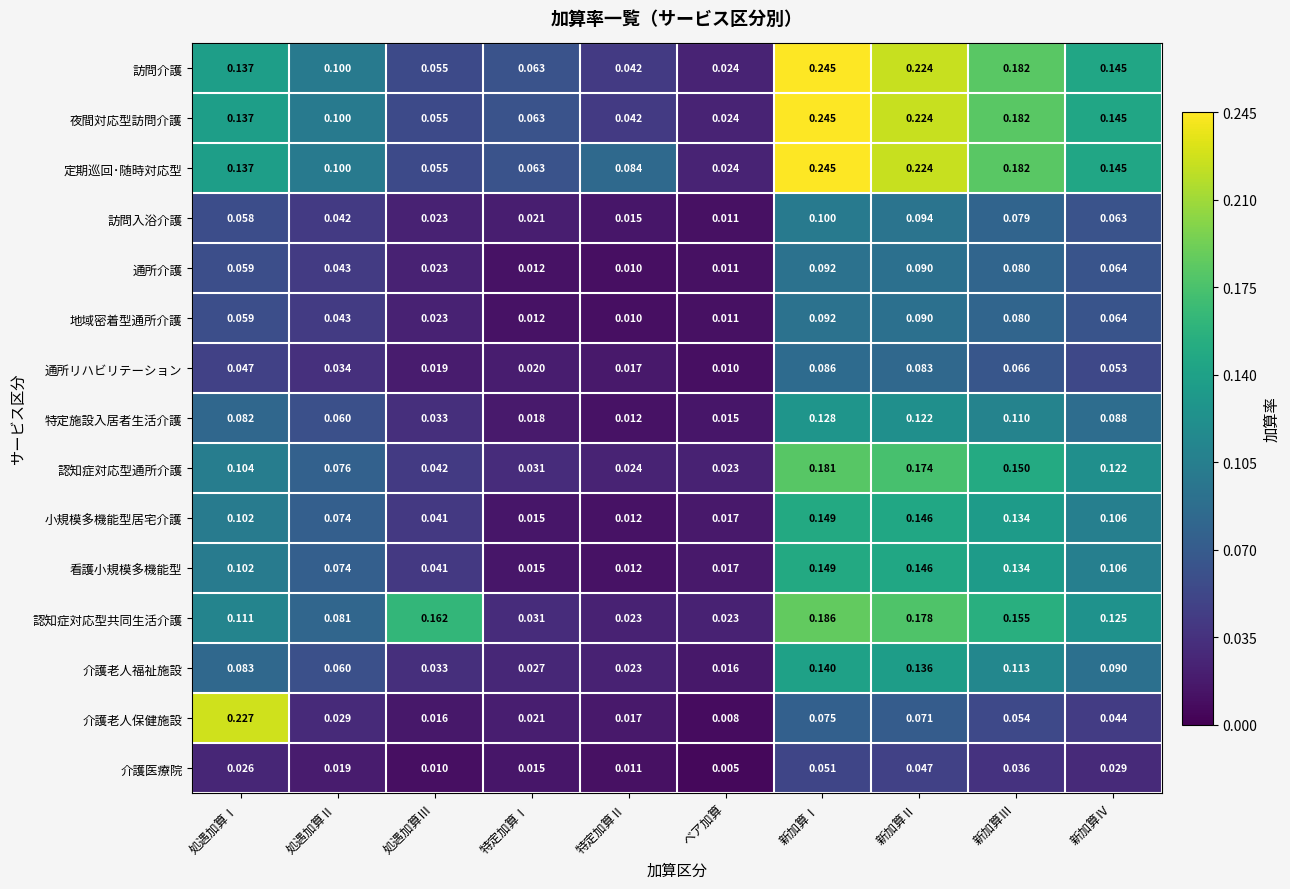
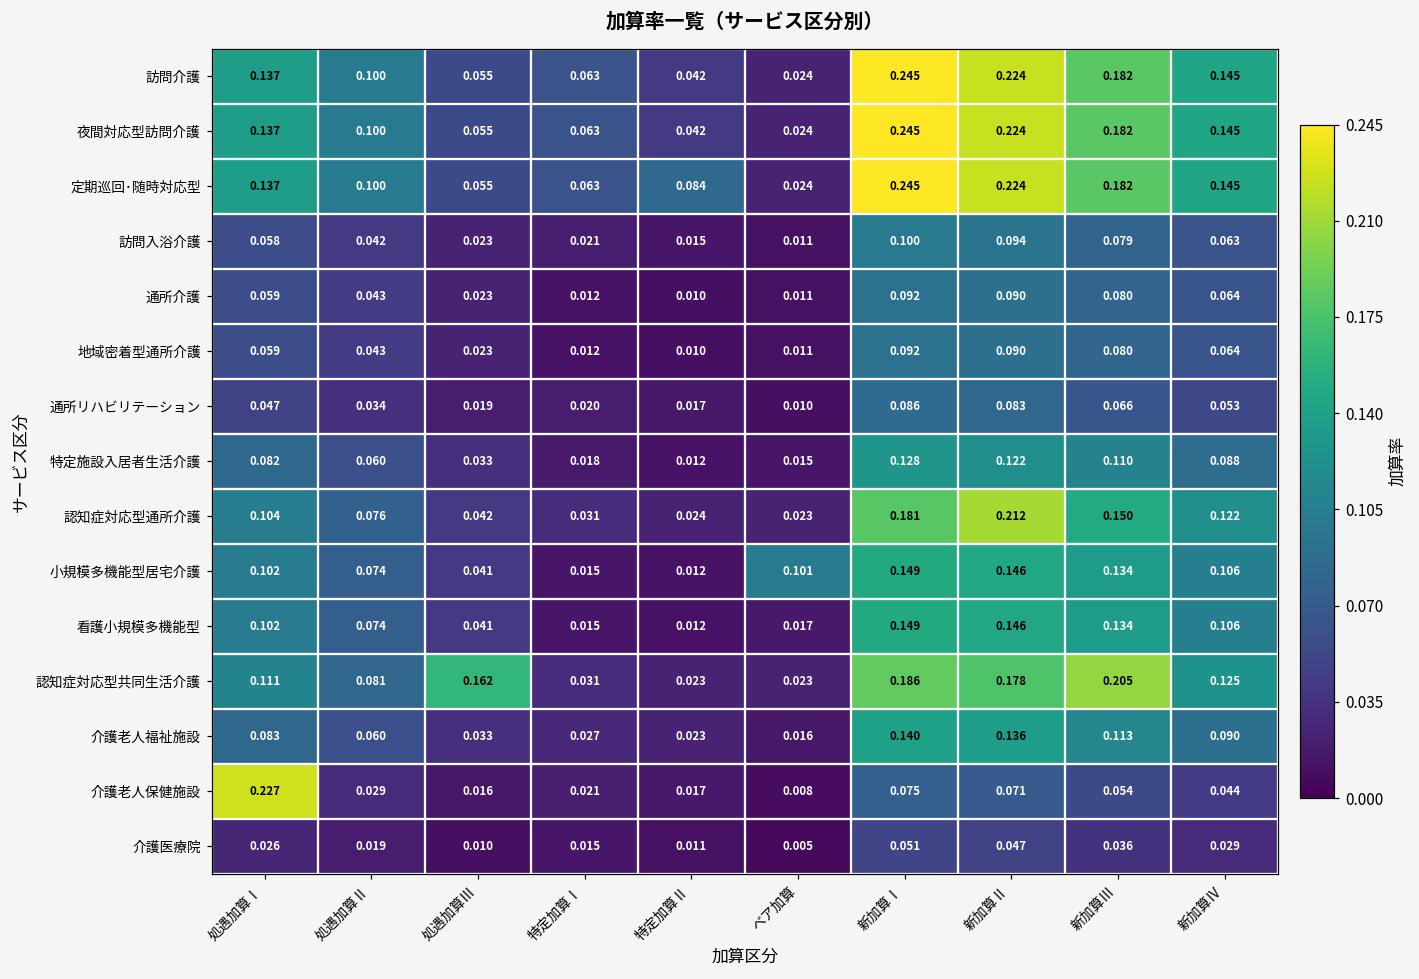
  {
    "訪問介護": {
      "処遇加算Ⅰ": 0.137,
      "処遇加算Ⅱ": 0.100,
      "処遇加算Ⅲ": 0.055,
      "特定加算Ⅰ": 0.063,
      "特定加算Ⅱ": 0.042,
      "ベア加算": 0.024,
      "新加算Ⅰ": 0.245,
      "新加算Ⅱ": 0.224,
      "新加算Ⅲ": 0.182,
      "新加算Ⅳ": 0.145
    },
    "夜間対応型訪問介護": {
      "処遇加算Ⅰ": 0.137,
      "処遇加算Ⅱ": 0.100,
      "処遇加算Ⅲ": 0.055,
      "特定加算Ⅰ": 0.063,
      "特定加算Ⅱ": 0.042,
      "ベア加算": 0.024,
      "新加算Ⅰ": 0.245,
      "新加算Ⅱ": 0.224,
      "新加算Ⅲ": 0.182,
      "新加算Ⅳ": 0.145
    },
    "定期巡回･随時対応型": {
      "処遇加算Ⅰ": 0.137,
      "処遇加算Ⅱ": 0.100,
      "処遇加算Ⅲ": 0.055,
      "特定加算Ⅰ": 0.063,
      "特定加算Ⅱ": 0.084,
      "ベア加算": 0.024,
      "新加算Ⅰ": 0.245,
      "新加算Ⅱ": 0.224,
      "新加算Ⅲ": 0.182,
      "新加算Ⅳ": 0.145
    },
    "訪問入浴介護": {
      "処遇加算Ⅰ": 0.058,
      "処遇加算Ⅱ": 0.042,
      "処遇加算Ⅲ": 0.023,
      "特定加算Ⅰ": 0.021,
      "特定加算Ⅱ": 0.015,
      "ベア加算": 0.011,
      "新加算Ⅰ": 0.100,
      "新加算Ⅱ": 0.094,
      "新加算Ⅲ": 0.079,
      "新加算Ⅳ": 0.063
    },
    "通所介護": {
      "処遇加算Ⅰ": 0.059,
      "処遇加算Ⅱ": 0.043,
      "処遇加算Ⅲ": 0.023,
      "特定加算Ⅰ": 0.012,
      "特定加算Ⅱ": 0.010,
      "ベア加算": 0.011,
      "新加算Ⅰ": 0.092,
      "新加算Ⅱ": 0.090,
      "新加算Ⅲ": 0.080,
      "新加算Ⅳ": 0.064
    },
    "地域密着型通所介護": {
      "処遇加算Ⅰ": 0.059,
      "処遇加算Ⅱ": 0.043,
      "処遇加算Ⅲ": 0.023,
      "特定加算Ⅰ": 0.012,
      "特定加算Ⅱ": 0.010,
      "ベア加算": 0.011,
      "新加算Ⅰ": 0.092,
      "新加算Ⅱ": 0.090,
      "新加算Ⅲ": 0.080,
      "新加算Ⅳ": 0.064
    },
    "通所リハビリテーション": {
      "処遇加算Ⅰ": 0.047,
      "処遇加算Ⅱ": 0.034,
      "処遇加算Ⅲ": 0.019,
      "特定加算Ⅰ": 0.020,
      "特定加算Ⅱ": 0.017,
      "ベア加算": 0.010,
      "新加算Ⅰ": 0.086,
      "新加算Ⅱ": 0.083,
      "新加算Ⅲ": 0.066,
      "新加算Ⅳ": 0.053
    },
    "特定施設入居者生活介護": {
      "処遇加算Ⅰ": 0.082,
      "処遇加算Ⅱ": 0.060,
      "処遇加算Ⅲ": 0.033,
      "特定加算Ⅰ": 0.018,
      "特定加算Ⅱ": 0.012,
      "ベア加算": 0.015,
      "新加算Ⅰ": 0.128,
      "新加算Ⅱ": 0.122,
      "新加算Ⅲ": 0.110,
      "新加算Ⅳ": 0.088
    },
    "認知症対応型通所介護": {
      "処遇加算Ⅰ": 0.104,
      "処遇加算Ⅱ": 0.076,
      "処遇加算Ⅲ": 0.042,
      "特定加算Ⅰ": 0.031,
      "特定加算Ⅱ": 0.024,
      "ベア加算": 0.023,
      "新加算Ⅰ": 0.181,
-     "新加算Ⅱ": 0.174,
+     "新加算Ⅱ": 0.212,
      "新加算Ⅲ": 0.150,
      "新加算Ⅳ": 0.122
    },
    "小規模多機能型居宅介護": {
      "処遇加算Ⅰ": 0.102,
      "処遇加算Ⅱ": 0.074,
      "処遇加算Ⅲ": 0.041,
      "特定加算Ⅰ": 0.015,
      "特定加算Ⅱ": 0.012,
-     "ベア加算": 0.017,
+     "ベア加算": 0.101,
      "新加算Ⅰ": 0.149,
      "新加算Ⅱ": 0.146,
      "新加算Ⅲ": 0.134,
      "新加算Ⅳ": 0.106
    },
    "看護小規模多機能型": {
      "処遇加算Ⅰ": 0.102,
      "処遇加算Ⅱ": 0.074,
      "処遇加算Ⅲ": 0.041,
      "特定加算Ⅰ": 0.015,
      "特定加算Ⅱ": 0.012,
      "ベア加算": 0.017,
      "新加算Ⅰ": 0.149,
      "新加算Ⅱ": 0.146,
      "新加算Ⅲ": 0.134,
      "新加算Ⅳ": 0.106
    },
    "認知症対応型共同生活介護": {
      "処遇加算Ⅰ": 0.111,
      "処遇加算Ⅱ": 0.081,
      "処遇加算Ⅲ": 0.162,
      "特定加算Ⅰ": 0.031,
      "特定加算Ⅱ": 0.023,
      "ベア加算": 0.023,
      "新加算Ⅰ": 0.186,
      "新加算Ⅱ": 0.178,
-     "新加算Ⅲ": 0.155,
+     "新加算Ⅲ": 0.205,
      "新加算Ⅳ": 0.125
    },
    "介護老人福祉施設": {
      "処遇加算Ⅰ": 0.083,
      "処遇加算Ⅱ": 0.060,
      "処遇加算Ⅲ": 0.033,
      "特定加算Ⅰ": 0.027,
      "特定加算Ⅱ": 0.023,
      "ベア加算": 0.016,
      "新加算Ⅰ": 0.140,
      "新加算Ⅱ": 0.136,
      "新加算Ⅲ": 0.113,
      "新加算Ⅳ": 0.090
    },
    "介護老人保健施設": {
      "処遇加算Ⅰ": 0.227,
      "処遇加算Ⅱ": 0.029,
      "処遇加算Ⅲ": 0.016,
      "特定加算Ⅰ": 0.021,
      "特定加算Ⅱ": 0.017,
      "ベア加算": 0.008,
      "新加算Ⅰ": 0.075,
      "新加算Ⅱ": 0.071,
      "新加算Ⅲ": 0.054,
      "新加算Ⅳ": 0.044
    },
    "介護医療院": {
      "処遇加算Ⅰ": 0.026,
      "処遇加算Ⅱ": 0.019,
      "処遇加算Ⅲ": 0.010,
      "特定加算Ⅰ": 0.015,
      "特定加算Ⅱ": 0.011,
      "ベア加算": 0.005,
      "新加算Ⅰ": 0.051,
      "新加算Ⅱ": 0.047,
      "新加算Ⅲ": 0.036,
      "新加算Ⅳ": 0.029
    }
  }
